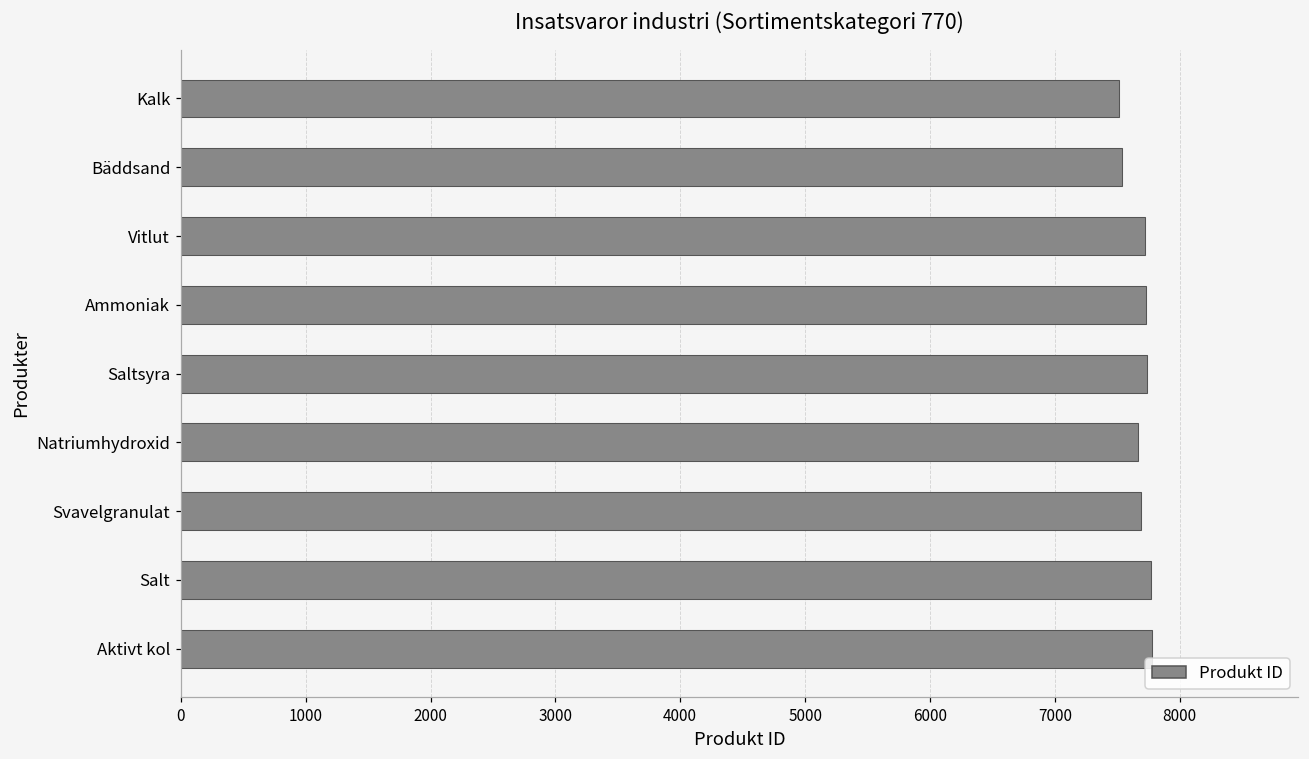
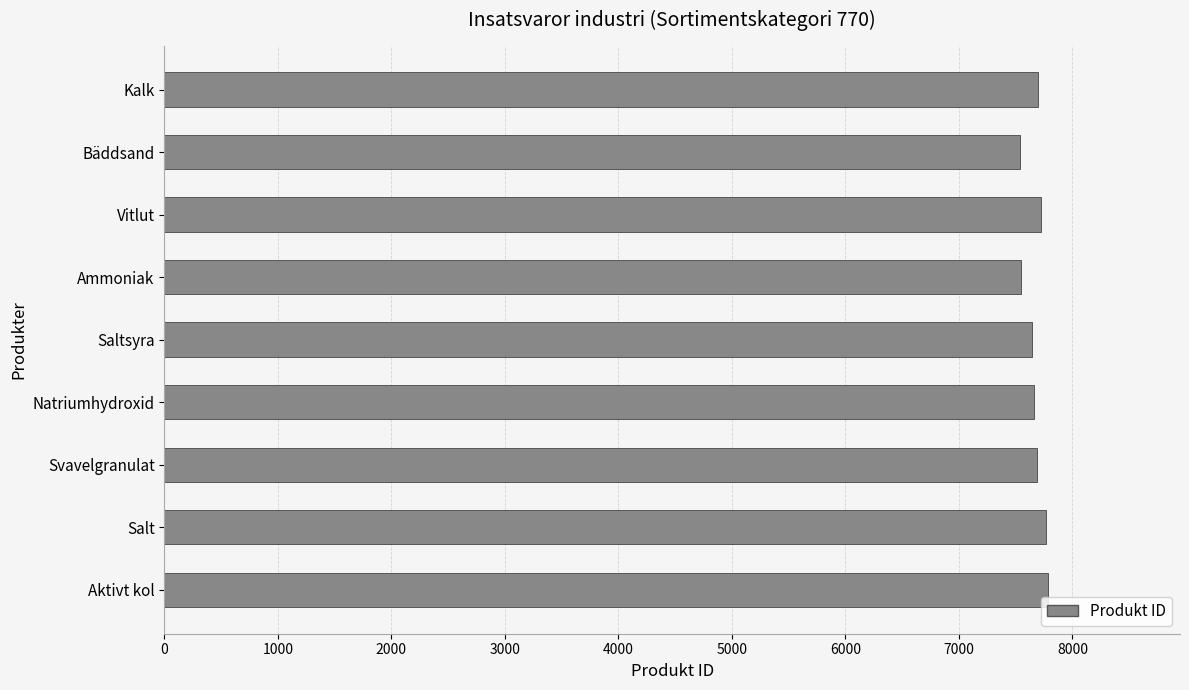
  {
-   "Kalk": 7520,
+   "Kalk": 7700,
    "Bäddsand": 7540,
    "Vitlut": 7720,
-   "Ammoniak": 7730,
-   "Saltsyra": 7740,
+   "Ammoniak": 7550,
+   "Saltsyra": 7640,
    "Natriumhydroxid": 7670,
    "Svavelgranulat": 7690,
    "Salt": 7770,
    "Aktivt kol": 7780
  }
